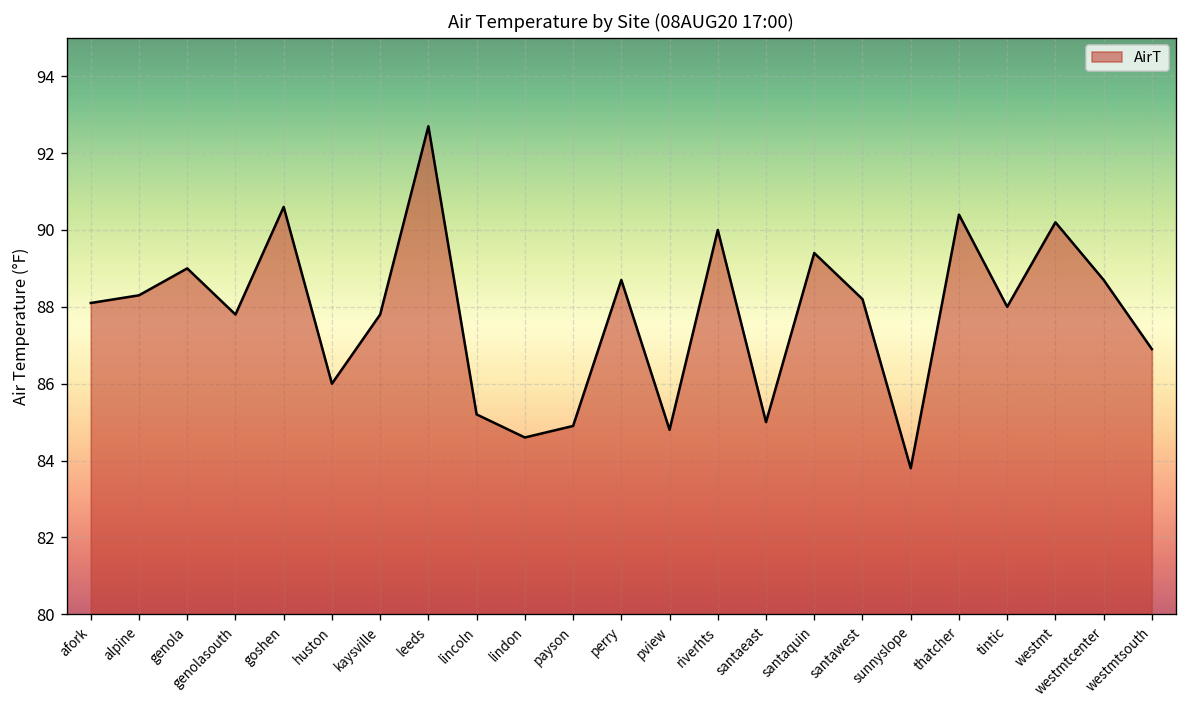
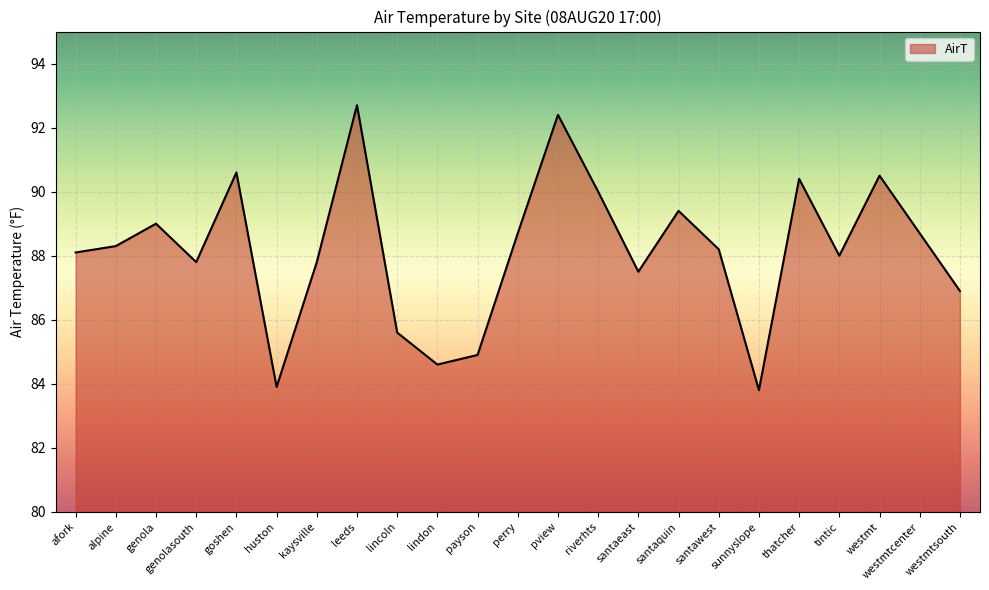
  {
    "afork": 88.1,
    "alpine": 88.3,
    "genola": 89.0,
    "genolasouth": 87.8,
    "goshen": 90.6,
-   "huston": 86.0,
+   "huston": 83.9,
    "kaysville": 87.8,
    "leeds": 92.7,
-   "lincoln": 85.2,
+   "lincoln": 85.6,
    "lindon": 84.6,
    "payson": 84.9,
    "perry": 88.7,
-   "pview": 84.8,
+   "pview": 92.4,
    "riverhts": 90.0,
-   "santaeast": 85.0,
+   "santaeast": 87.5,
    "santaquin": 89.4,
    "santawest": 88.2,
    "sunnyslope": 83.8,
    "thatcher": 90.4,
    "tintic": 88.0,
-   "westmt": 90.2,
+   "westmt": 90.5,
    "westmtcenter": 88.7,
    "westmtsouth": 86.9
  }
